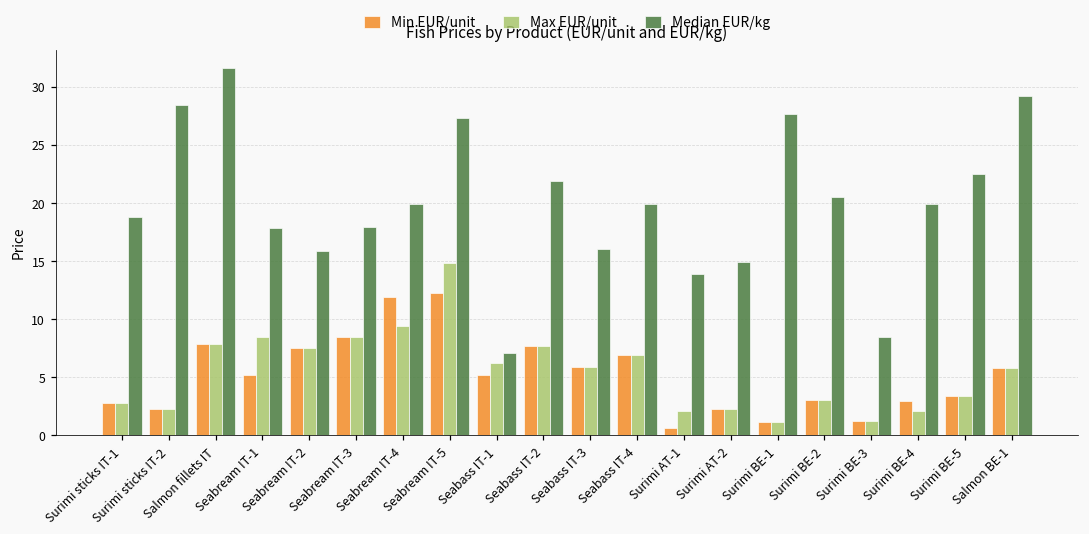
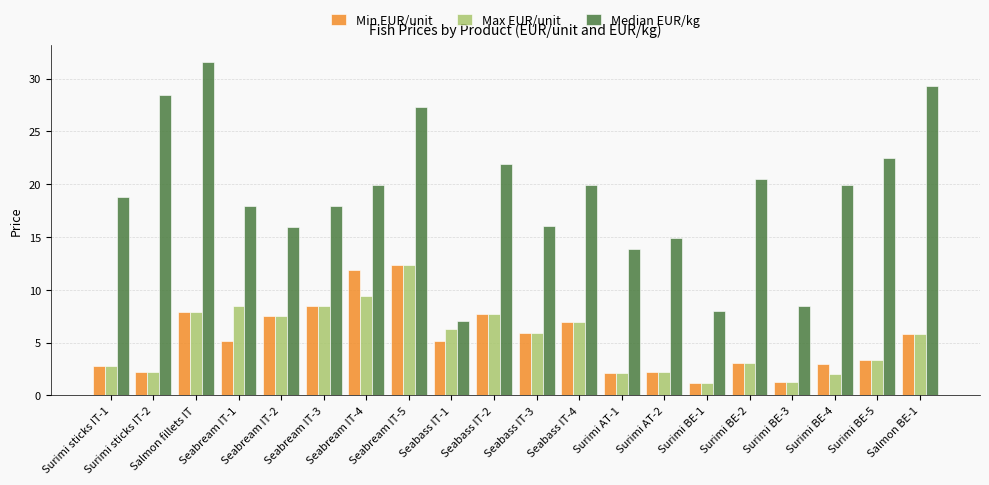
  {
    "Min EUR/unit": {
      "Surimi sticks IT-1": 2.8,
      "Surimi sticks IT-2": 2.2,
      "Salmon fillets IT": 7.9,
      "Seabream IT-1": 5.2,
      "Seabream IT-2": 7.6,
      "Seabream IT-3": 8.5,
      "Seabream IT-4": 11.9,
      "Seabream IT-5": 12.3,
      "Seabass IT-1": 5.2,
      "Seabass IT-2": 7.7,
      "Seabass IT-3": 5.9,
      "Seabass IT-4": 7.0,
-     "Surimi AT-1": 0.6,
+     "Surimi AT-1": 2.1,
      "Surimi AT-2": 2.2,
      "Surimi BE-1": 1.2,
      "Surimi BE-2": 3.1,
      "Surimi BE-3": 1.3,
      "Surimi BE-4": 3.0,
      "Surimi BE-5": 3.4,
      "Salmon BE-1": 5.9
    },
    "Max EUR/unit": {
      "Surimi sticks IT-1": 2.8,
      "Surimi sticks IT-2": 2.2,
      "Salmon fillets IT": 7.9,
      "Seabream IT-1": 8.5,
      "Seabream IT-2": 7.6,
      "Seabream IT-3": 8.5,
      "Seabream IT-4": 9.5,
-     "Seabream IT-5": 14.8,
+     "Seabream IT-5": 12.3,
      "Seabass IT-1": 6.3,
      "Seabass IT-2": 7.7,
      "Seabass IT-3": 5.9,
      "Seabass IT-4": 7.0,
      "Surimi AT-1": 2.1,
      "Surimi AT-2": 2.2,
      "Surimi BE-1": 1.2,
      "Surimi BE-2": 3.1,
      "Surimi BE-3": 1.3,
      "Surimi BE-4": 2.1,
      "Surimi BE-5": 3.4,
      "Salmon BE-1": 5.9
    },
    "Median EUR/kg": {
      "Surimi sticks IT-1": 18.8,
      "Surimi sticks IT-2": 28.4,
      "Salmon fillets IT": 31.6,
      "Seabream IT-1": 17.9,
      "Seabream IT-2": 15.9,
      "Seabream IT-3": 17.9,
      "Seabream IT-4": 19.9,
      "Seabream IT-5": 27.3,
      "Seabass IT-1": 7.1,
      "Seabass IT-2": 21.9,
      "Seabass IT-3": 16.0,
      "Seabass IT-4": 19.9,
      "Surimi AT-1": 13.9,
      "Surimi AT-2": 15.0,
-     "Surimi BE-1": 27.7,
+     "Surimi BE-1": 8.0,
      "Surimi BE-2": 20.5,
      "Surimi BE-3": 8.5,
      "Surimi BE-4": 19.9,
      "Surimi BE-5": 22.5,
      "Salmon BE-1": 29.3
    }
  }
